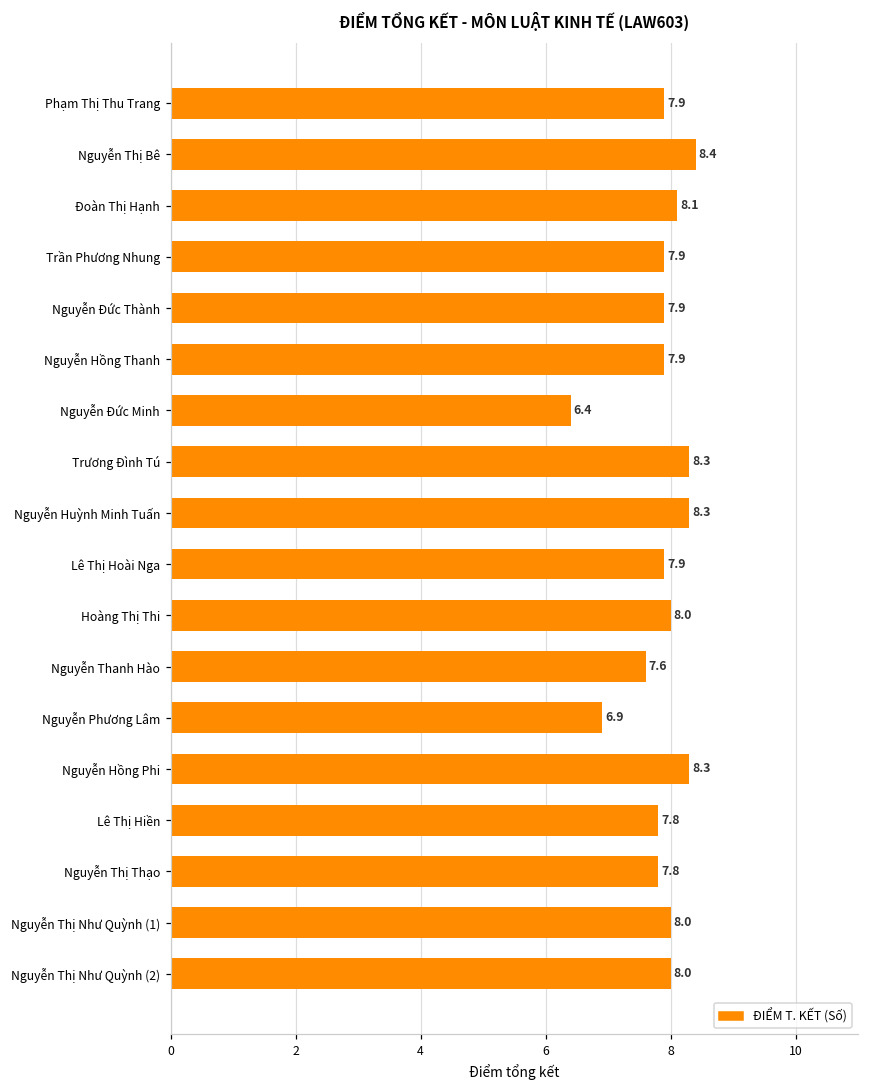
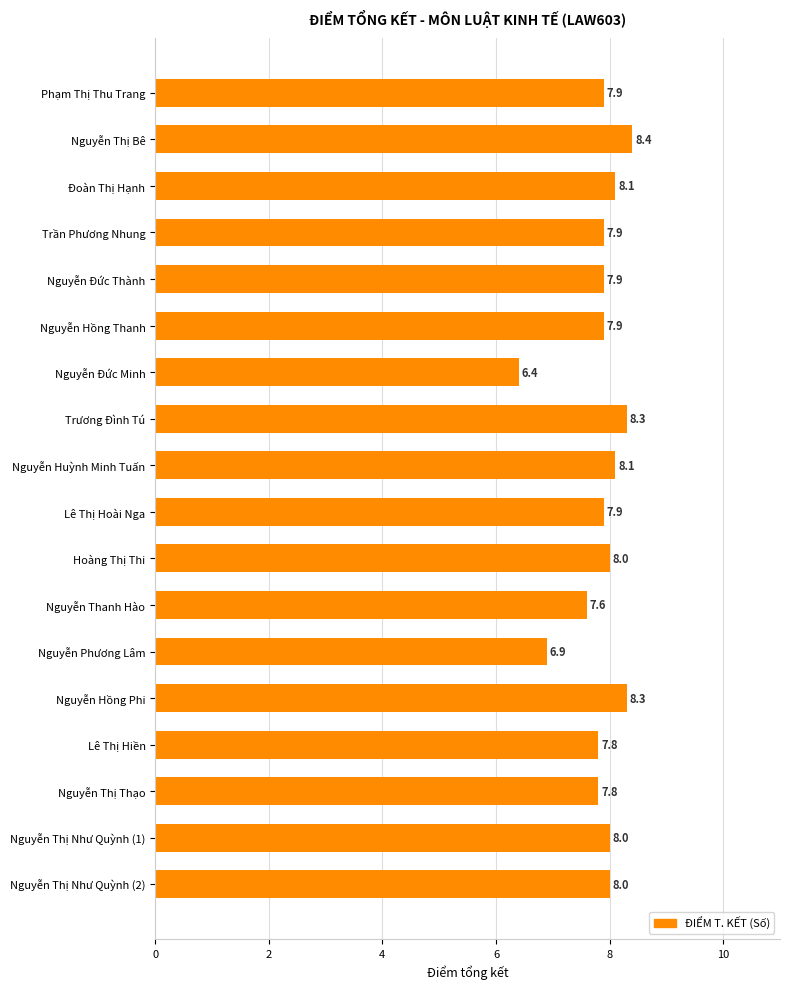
  {
    "Phạm Thị Thu Trang": 7.9,
    "Nguyễn Thị Bê": 8.4,
    "Đoàn Thị Hạnh": 8.1,
    "Trần Phương Nhung": 7.9,
    "Nguyễn Đức Thành": 7.9,
    "Nguyễn Hồng Thanh": 7.9,
    "Nguyễn Đức Minh": 6.4,
    "Trương Đình Tú": 8.3,
-   "Nguyễn Huỳnh Minh Tuấn": 8.3,
+   "Nguyễn Huỳnh Minh Tuấn": 8.1,
    "Lê Thị Hoài Nga": 7.9,
    "Hoàng Thị Thi": 8.0,
    "Nguyễn Thanh Hào": 7.6,
    "Nguyễn Phương Lâm": 6.9,
    "Nguyễn Hồng Phi": 8.3,
    "Lê Thị Hiền": 7.8,
    "Nguyễn Thị Thạo": 7.8,
    "Nguyễn Thị Như Quỳnh (1)": 8.0,
    "Nguyễn Thị Như Quỳnh (2)": 8.0
  }
